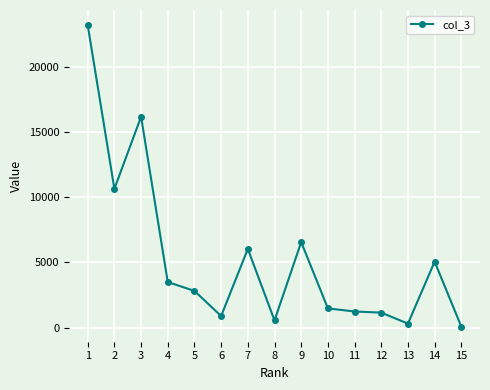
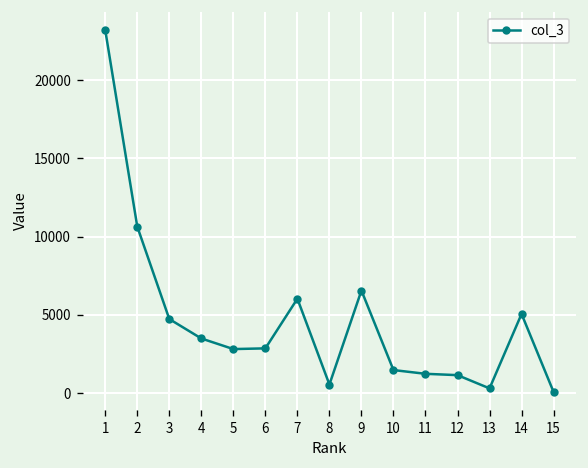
  {
    "1": 23200,
    "2": 10600,
-   "3": 16200,
+   "3": 4700,
    "4": 3500,
    "5": 2800,
-   "6": 900,
+   "6": 2900,
    "7": 6000,
    "8": 600,
    "9": 6600,
    "10": 1500,
    "11": 1200,
    "12": 1200,
    "13": 300,
    "14": 5100,
    "15": 100
  }
